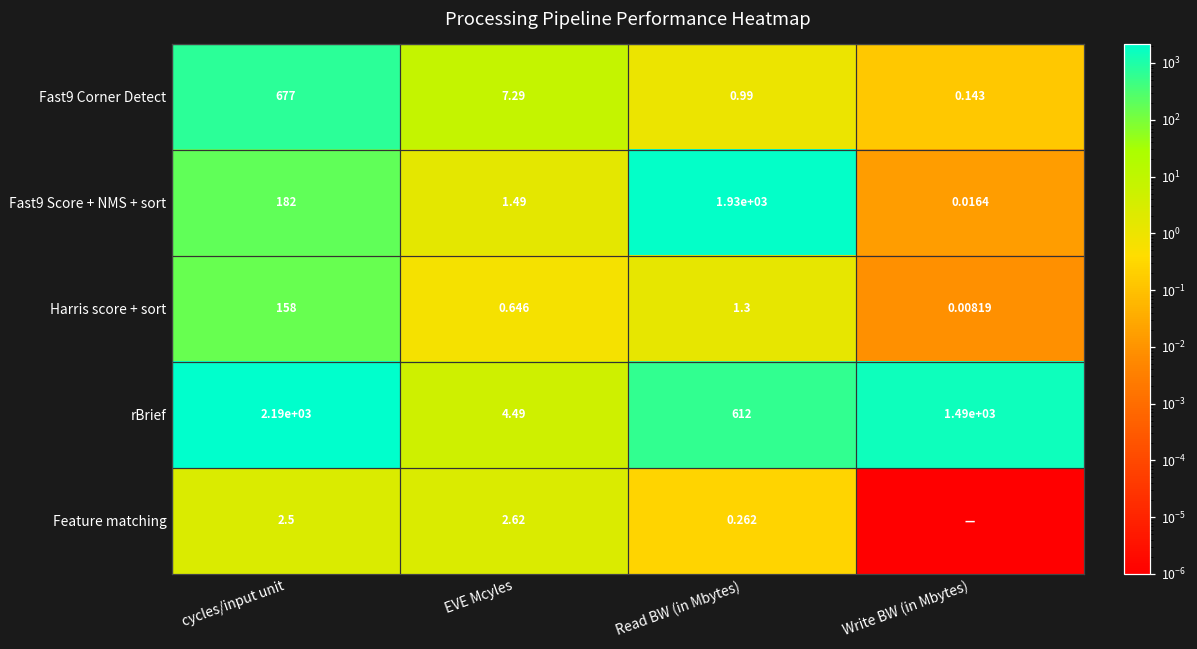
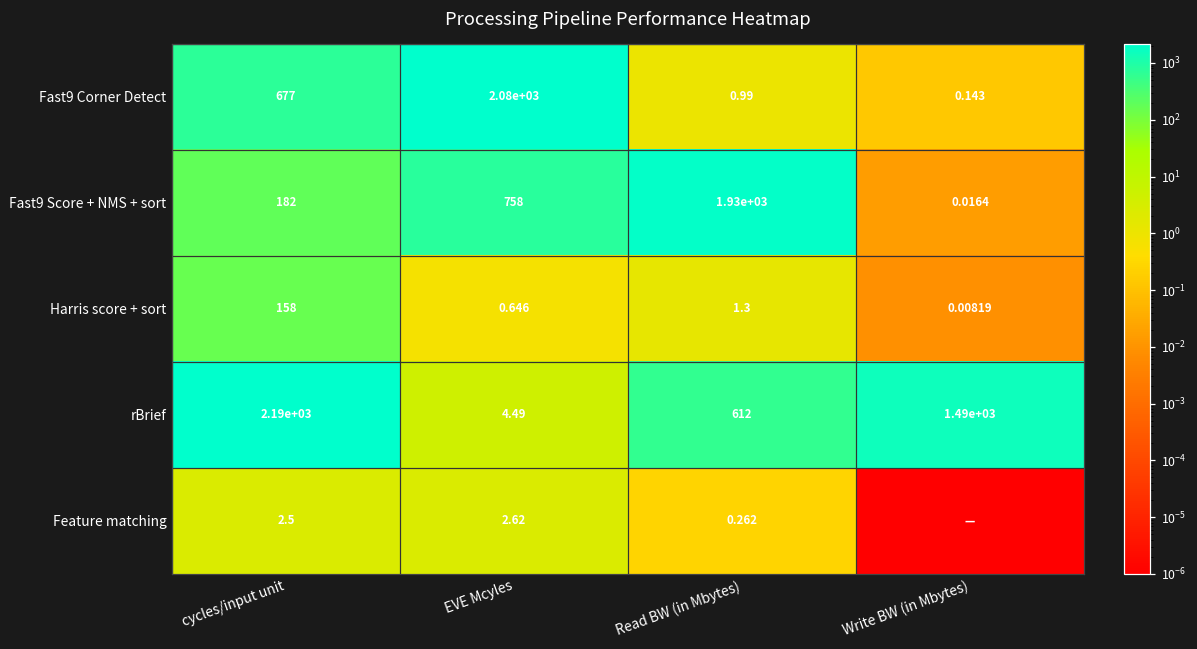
  {
    "Fast9 Corner Detect": {
      "cycles/input unit": "677",
-     "EVE Mcyles": "7.29",
+     "EVE Mcyles": "2.08e+03",
      "Read BW (in Mbytes)": "0.99",
      "Write BW (in Mbytes)": "0.143"
    },
    "Fast9 Score + NMS + sort": {
      "cycles/input unit": "182",
-     "EVE Mcyles": "1.49",
+     "EVE Mcyles": "758",
      "Read BW (in Mbytes)": "1.93e+03",
      "Write BW (in Mbytes)": "0.0164"
    },
    "Harris score + sort": {
      "cycles/input unit": "158",
      "EVE Mcyles": "0.646",
      "Read BW (in Mbytes)": "1.3",
      "Write BW (in Mbytes)": "0.00819"
    },
    "rBrief": {
      "cycles/input unit": "2.19e+03",
      "EVE Mcyles": "4.49",
      "Read BW (in Mbytes)": "612",
      "Write BW (in Mbytes)": "1.49e+03"
    },
    "Feature matching": {
      "cycles/input unit": "2.5",
      "EVE Mcyles": "2.62",
      "Read BW (in Mbytes)": "0.262"
    }
  }
